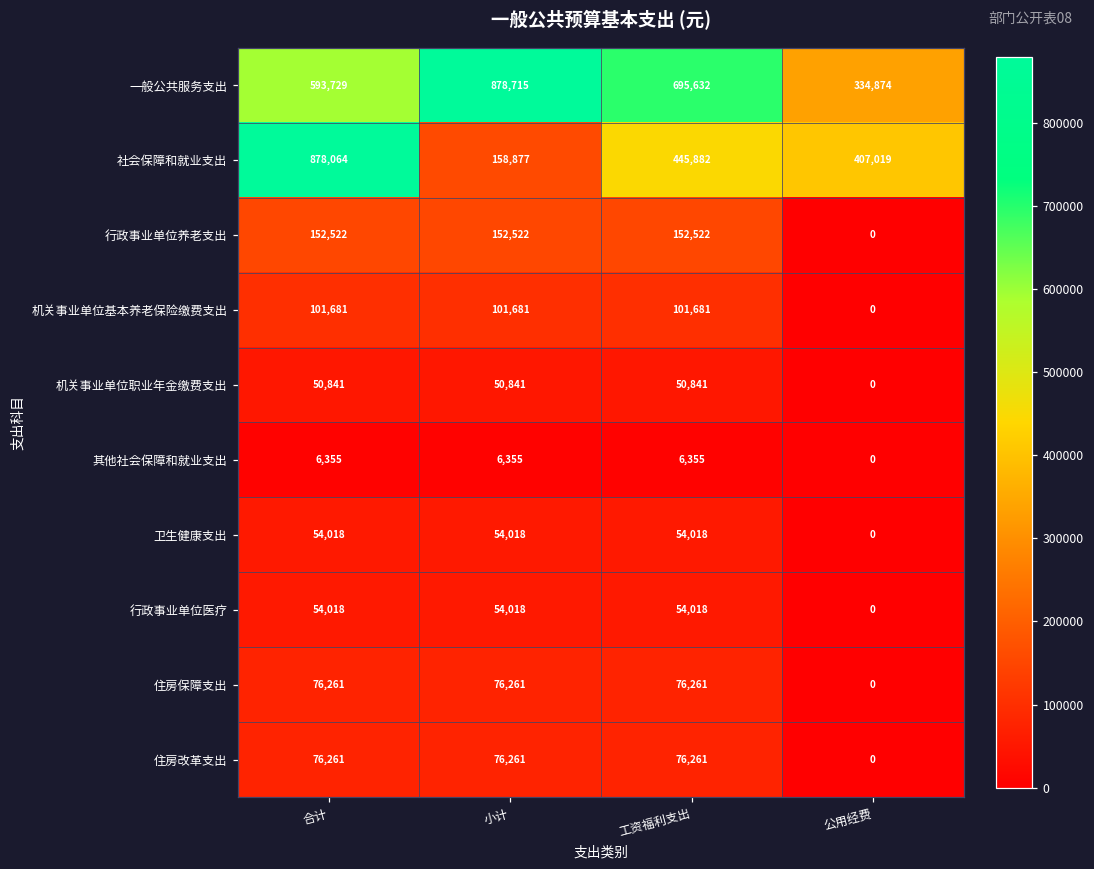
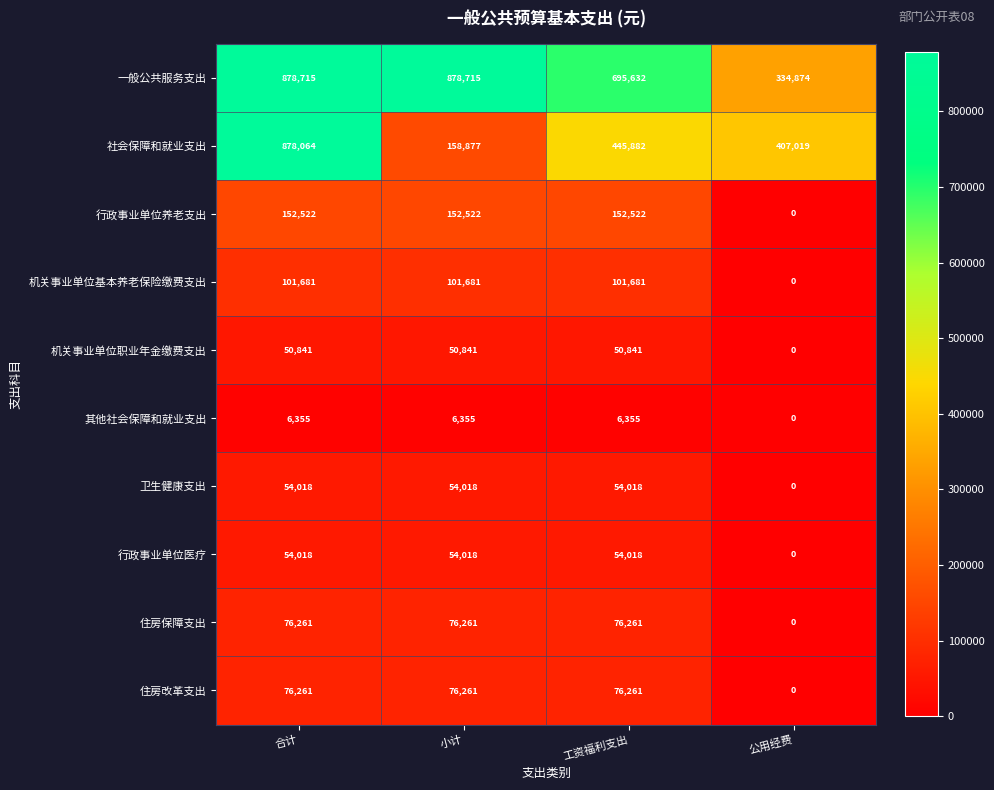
  {
    "一般公共服务支出": {
-     "合计": "593,729",
+     "合计": "878,715",
      "小计": "878,715",
      "工资福利支出": "695,632",
      "公用经费": "334,874"
    },
    "社会保障和就业支出": {
      "合计": "878,064",
      "小计": "158,877",
      "工资福利支出": "445,882",
      "公用经费": "407,019"
    },
    "行政事业单位养老支出": {
      "合计": "152,522",
      "小计": "152,522",
      "工资福利支出": "152,522",
      "公用经费": "0"
    },
    "机关事业单位基本养老保险缴费支出": {
      "合计": "101,681",
      "小计": "101,681",
      "工资福利支出": "101,681",
      "公用经费": "0"
    },
    "机关事业单位职业年金缴费支出": {
      "合计": "50,841",
      "小计": "50,841",
      "工资福利支出": "50,841",
      "公用经费": "0"
    },
    "其他社会保障和就业支出": {
      "合计": "6,355",
      "小计": "6,355",
      "工资福利支出": "6,355",
      "公用经费": "0"
    },
    "卫生健康支出": {
      "合计": "54,018",
      "小计": "54,018",
      "工资福利支出": "54,018",
      "公用经费": "0"
    },
    "行政事业单位医疗": {
      "合计": "54,018",
      "小计": "54,018",
      "工资福利支出": "54,018",
      "公用经费": "0"
    },
    "住房保障支出": {
      "合计": "76,261",
      "小计": "76,261",
      "工资福利支出": "76,261",
      "公用经费": "0"
    },
    "住房改革支出": {
      "合计": "76,261",
      "小计": "76,261",
      "工资福利支出": "76,261",
      "公用经费": "0"
    }
  }
